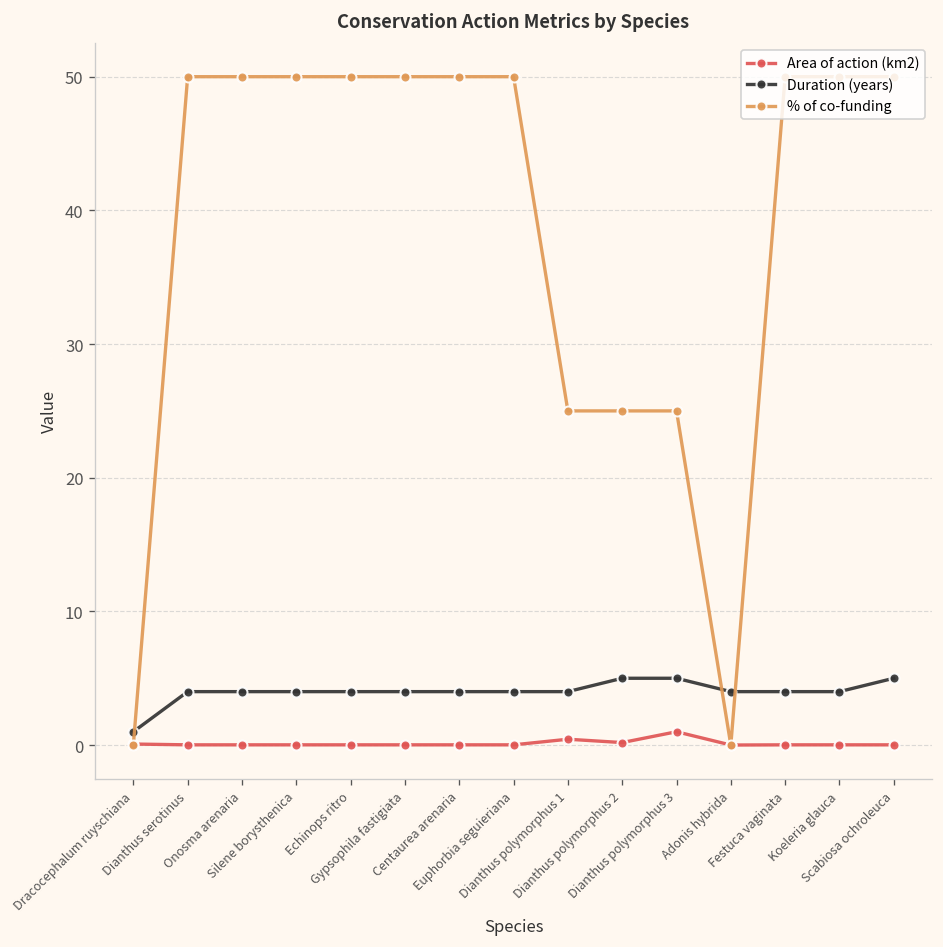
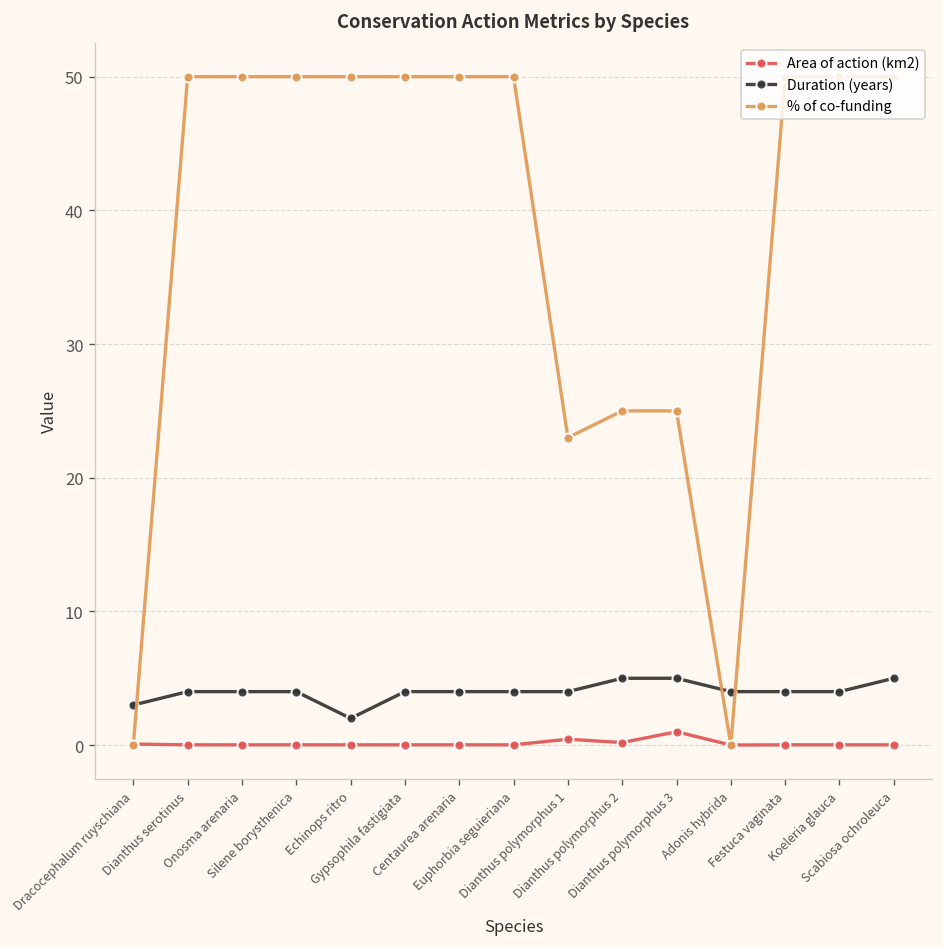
  {
    "Area of action (km2)": {
      "Dianthus serotinus": 0,
      "Onosma arenaria": 0,
      "Silene borysthenica": 0,
      "Echinops ritro": 0,
      "Gypsophila fastigiata": 0,
      "Centaurea arenaria": 0,
      "Euphorbia seguieriana": 0,
      "Dianthus polymorphus 1": 0.4,
      "Dianthus polymorphus 2": 0,
      "Dianthus polymorphus 3": 1,
      "Festuca vaginata": 0,
      "Koeleria glauca": 0,
      "Scabiosa ochroleuca": 0
    },
    "Duration (years)": {
-     "Dracocephalum ruyschiana": 1,
+     "Dracocephalum ruyschiana": 3,
      "Dianthus serotinus": 4,
      "Onosma arenaria": 4,
      "Silene borysthenica": 4,
-     "Echinops ritro": 4,
+     "Echinops ritro": 2,
      "Gypsophila fastigiata": 4,
      "Centaurea arenaria": 4,
      "Euphorbia seguieriana": 4,
      "Dianthus polymorphus 1": 4,
      "Dianthus polymorphus 2": 5,
      "Dianthus polymorphus 3": 5,
      "Adonis hybrida": 4,
      "Festuca vaginata": 4,
      "Koeleria glauca": 4,
      "Scabiosa ochroleuca": 5
    },
    "% of co-funding": {
      "Dianthus serotinus": 50,
      "Onosma arenaria": 50,
      "Silene borysthenica": 50,
      "Echinops ritro": 50,
      "Gypsophila fastigiata": 50,
      "Centaurea arenaria": 50,
      "Euphorbia seguieriana": 50,
-     "Dianthus polymorphus 1": 25,
+     "Dianthus polymorphus 1": 23,
      "Dianthus polymorphus 2": 25,
      "Dianthus polymorphus 3": 25
    }
  }
